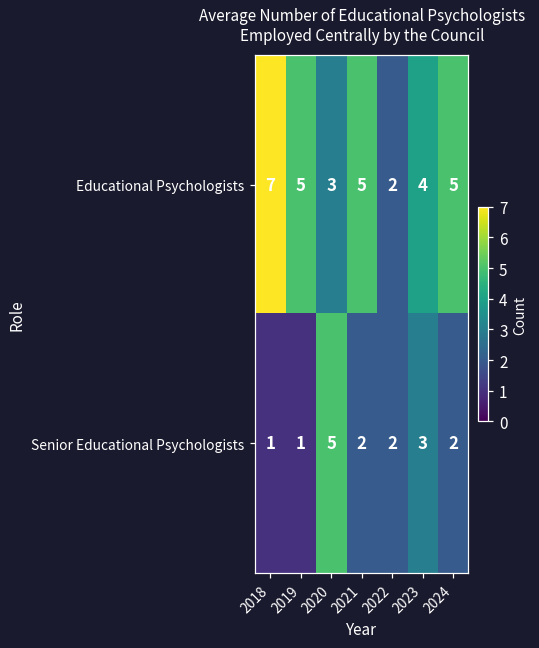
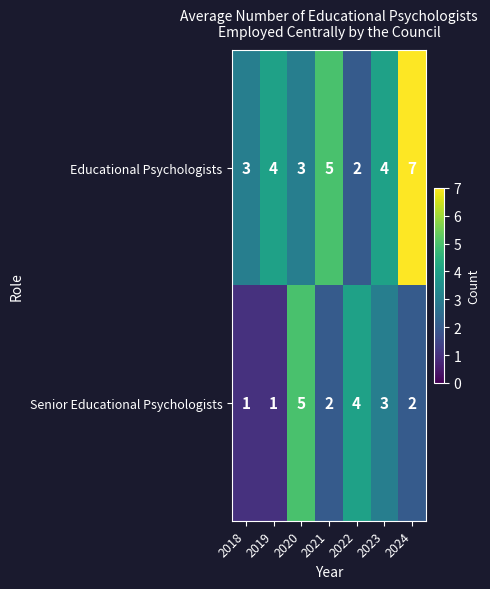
  {
    "Educational Psychologists": {
-     "2018": 7,
-     "2019": 5,
+     "2018": 3,
+     "2019": 4,
      "2020": 3,
      "2021": 5,
      "2022": 2,
      "2023": 4,
-     "2024": 5
+     "2024": 7
    },
    "Senior Educational Psychologists": {
      "2018": 1,
      "2019": 1,
      "2020": 5,
      "2021": 2,
-     "2022": 2,
+     "2022": 4,
      "2023": 3,
      "2024": 2
    }
  }
